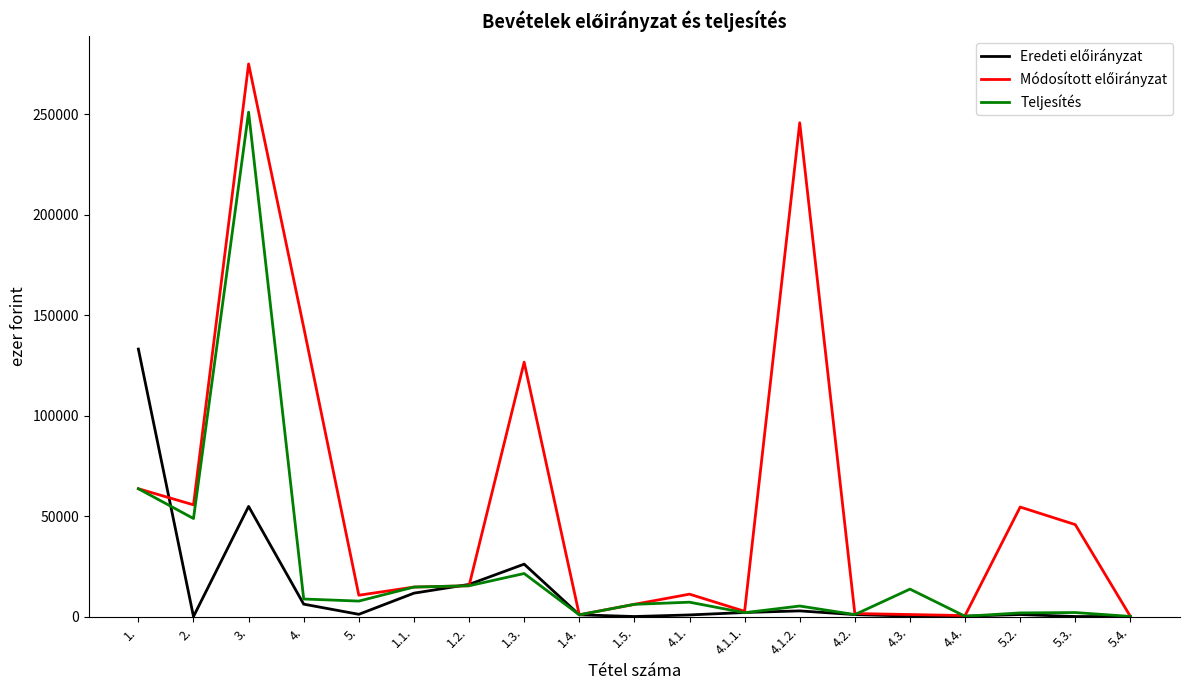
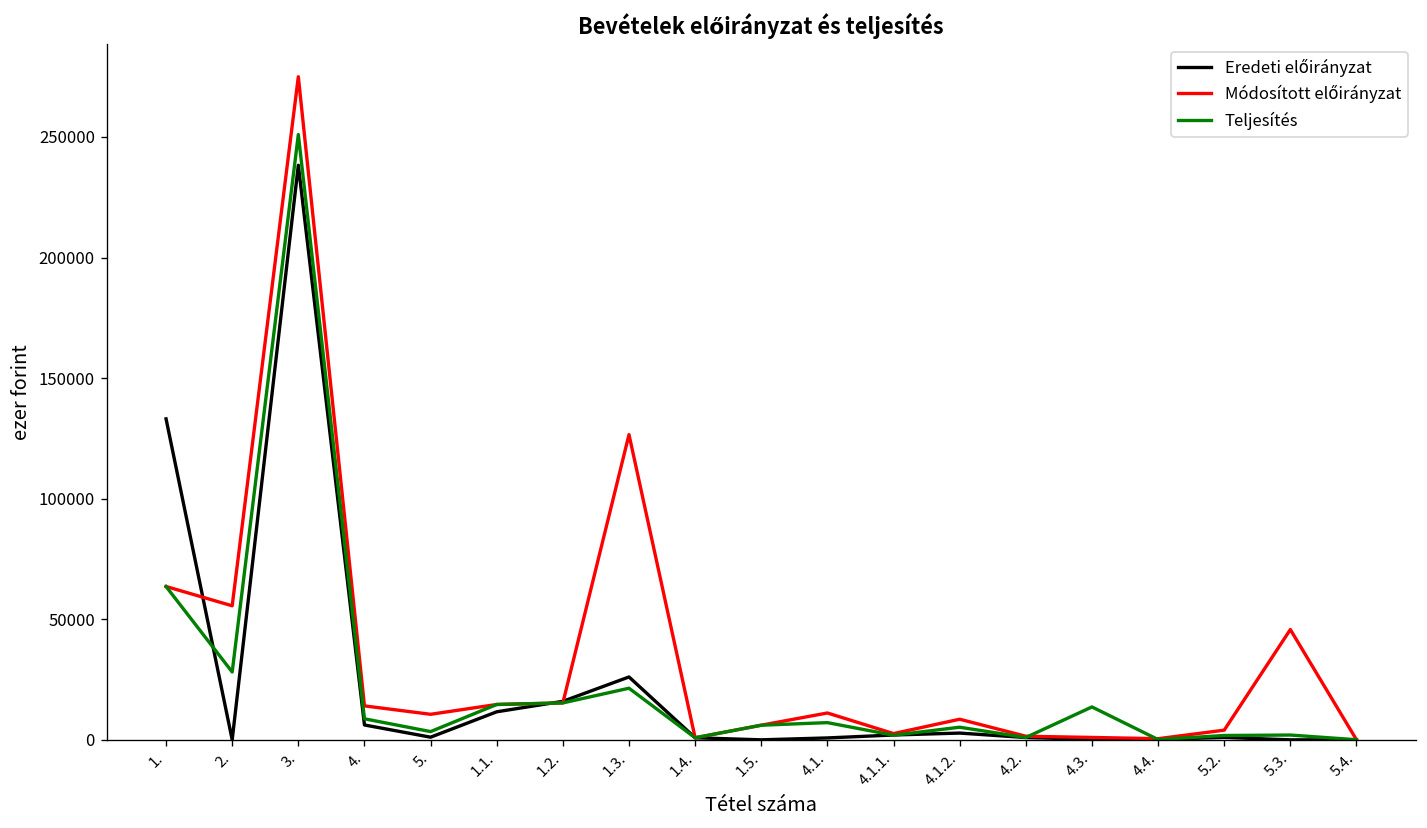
  {
    "Eredeti előirányzat": {
      "1.": 133000,
      "2.": 0,
-     "3.": 55000,
+     "3.": 238000,
      "4.": 6000,
      "5.": 1000,
      "1.1.": 12000,
      "1.3.": 26000,
      "1.5.": 0,
      "4.1.": 1000,
      "4.1.2.": 3000,
      "5.3.": 0
    },
    "Módosított előirányzat": {
      "2.": 56000,
      "3.": 275000,
-     "4.": 144000,
+     "4.": 14000,
      "5.": 11000,
      "1.3.": 127000,
      "4.1.": 11000,
-     "4.1.2.": 246000,
-     "5.2.": 54000,
+     "4.1.2.": 9000,
+     "5.2.": 4000,
      "5.3.": 46000
    },
    "Teljesítés": {
-     "2.": 49000,
+     "2.": 28000,
      "3.": 251000,
      "4.": 9000,
-     "5.": 8000,
+     "5.": 3000,
      "1.3.": 21000,
      "4.1.": 7000,
      "4.1.2.": 5000,
      "4.3.": 14000,
      "5.3.": 2000
    }
  }
